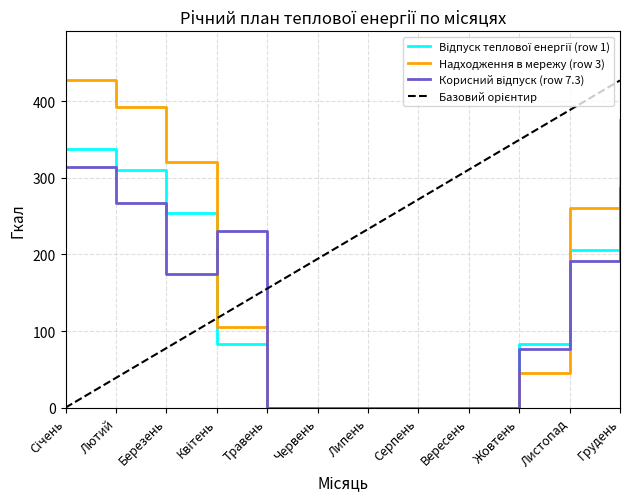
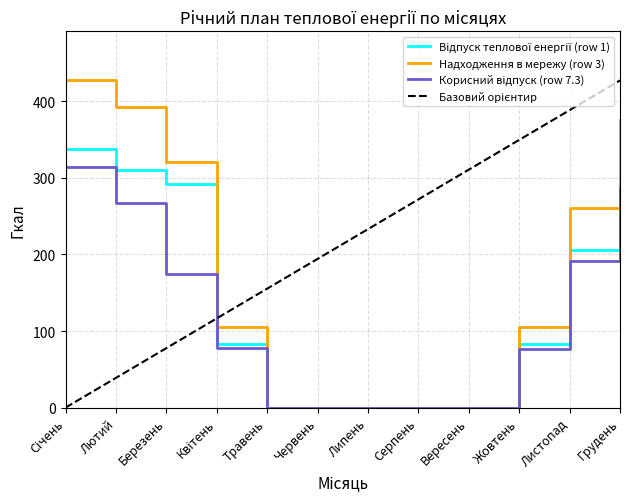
  {
    "Відпуск теплової енергії (row 1)": {
      "Січень": 340,
      "Лютий": 310,
-     "Березень": 250,
+     "Березень": 290,
      "Квітень": 80,
      "Жовтень": 80,
      "Листопад": 210,
      "Грудень": 300
    },
    "Надходження в мережу (row 3)": {
      "Січень": 430,
      "Лютий": 390,
      "Березень": 320,
      "Квітень": 110,
-     "Жовтень": 50,
+     "Жовтень": 100,
      "Листопад": 260,
      "Грудень": 380
    },
    "Корисний відпуск (row 7.3)": {
      "Січень": 310,
      "Лютий": 270,
      "Березень": 170,
-     "Квітень": 230,
+     "Квітень": 80,
      "Жовтень": 80,
      "Листопад": 190,
      "Грудень": 290
    },
    "Базовий орієнтир": {
      "Січень": 0,
      "Лютий": 40,
      "Березень": 80,
      "Квітень": 120,
      "Травень": 160,
      "Червень": 190,
      "Липень": 230,
      "Серпень": 270,
      "Вересень": 310,
      "Жовтень": 350,
      "Листопад": 390,
      "Грудень": 430
    }
  }
